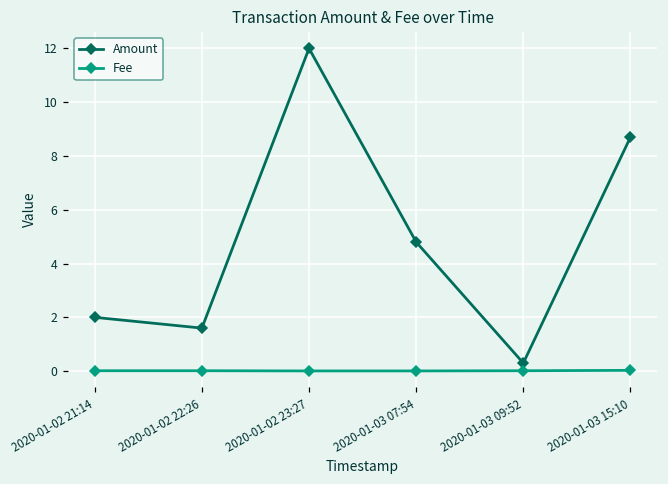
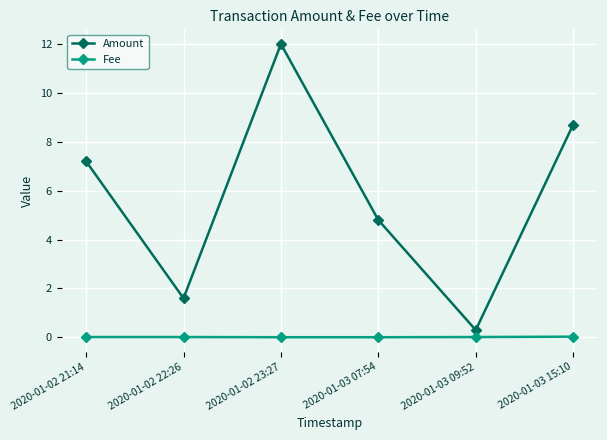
  {
    "Amount": {
-     "2020-01-02 21:14": 2.0,
+     "2020-01-02 21:14": 7.2,
      "2020-01-02 22:26": 1.6,
      "2020-01-02 23:27": 12.0,
      "2020-01-03 07:54": 4.8,
      "2020-01-03 09:52": 0.3,
      "2020-01-03 15:10": 8.7
    },
    "Fee": {
      "2020-01-02 21:14": 0.0,
      "2020-01-02 22:26": 0.0,
      "2020-01-02 23:27": 0.0,
      "2020-01-03 07:54": 0.0,
      "2020-01-03 09:52": 0.0,
      "2020-01-03 15:10": 0.0
    }
  }
